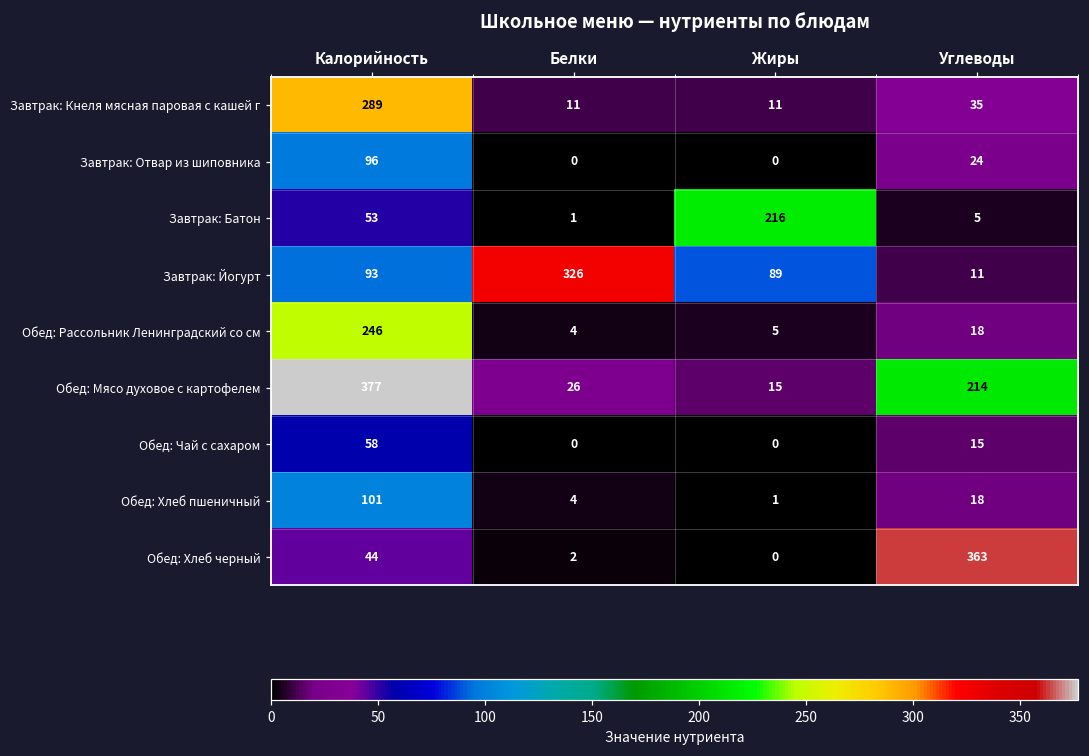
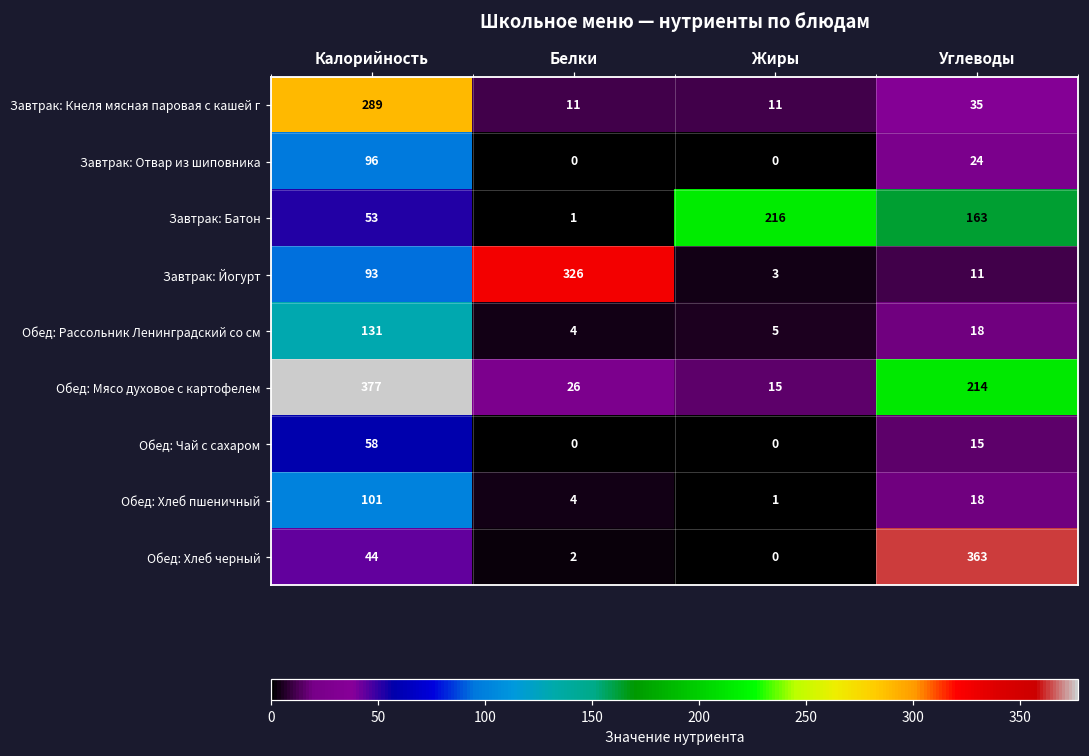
  {
    "Завтрак: Кнеля мясная паровая с кашей г": {
      "Калорийность": 289,
      "Белки": 11,
      "Жиры": 11,
      "Углеводы": 35
    },
    "Завтрак: Отвар из шиповника": {
      "Калорийность": 96,
      "Белки": 0,
      "Жиры": 0,
      "Углеводы": 24
    },
    "Завтрак: Батон": {
      "Калорийность": 53,
      "Белки": 1,
      "Жиры": 216,
-     "Углеводы": 5
+     "Углеводы": 163
    },
    "Завтрак: Йогурт": {
      "Калорийность": 93,
      "Белки": 326,
-     "Жиры": 89,
+     "Жиры": 3,
      "Углеводы": 11
    },
    "Обед: Рассольник Ленинградский со см": {
-     "Калорийность": 246,
+     "Калорийность": 131,
      "Белки": 4,
      "Жиры": 5,
      "Углеводы": 18
    },
    "Обед: Мясо духовое с картофелем": {
      "Калорийность": 377,
      "Белки": 26,
      "Жиры": 15,
      "Углеводы": 214
    },
    "Обед: Чай с сахаром": {
      "Калорийность": 58,
      "Белки": 0,
      "Жиры": 0,
      "Углеводы": 15
    },
    "Обед: Хлеб пшеничный": {
      "Калорийность": 101,
      "Белки": 4,
      "Жиры": 1,
      "Углеводы": 18
    },
    "Обед: Хлеб черный": {
      "Калорийность": 44,
      "Белки": 2,
      "Жиры": 0,
      "Углеводы": 363
    }
  }
